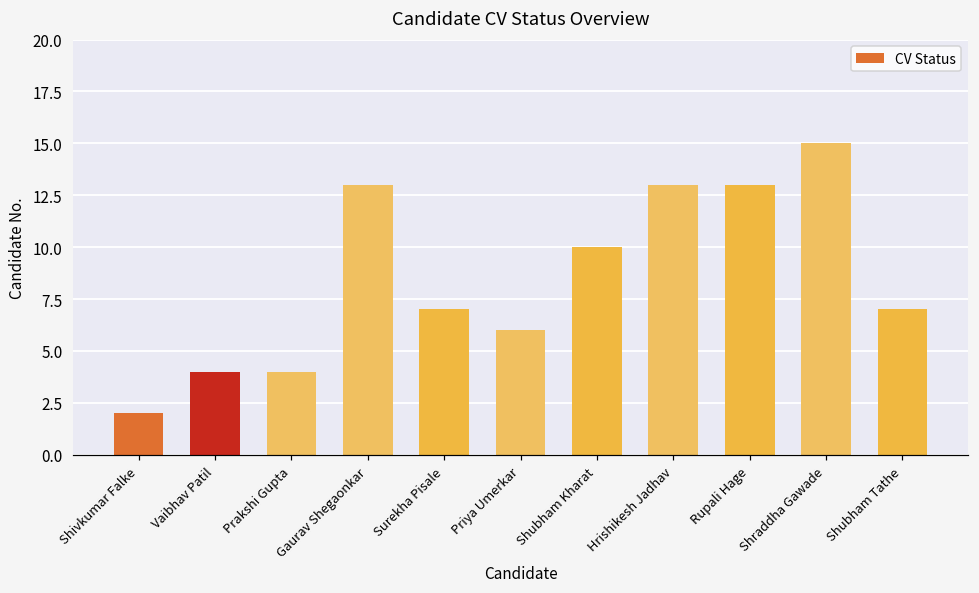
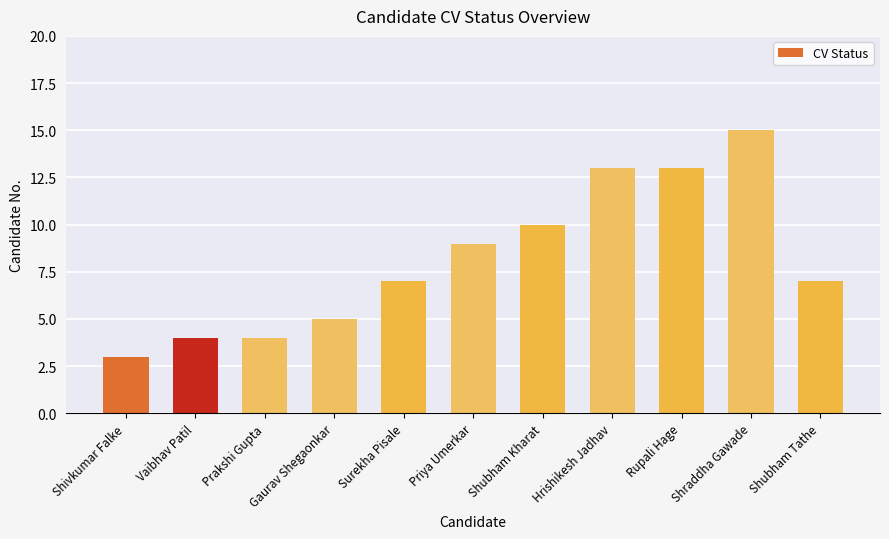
  {
-   "Shivkumar Falke": 2,
+   "Shivkumar Falke": 3,
    "Vaibhav Patil": 4,
    "Prakshi Gupta": 4,
-   "Gaurav Shegaonkar": 13,
+   "Gaurav Shegaonkar": 5,
    "Surekha Pisale": 7,
-   "Priya Umerkar": 6,
+   "Priya Umerkar": 9,
    "Shubham Kharat": 10,
    "Hrishikesh Jadhav": 13,
    "Rupali Hage": 13,
    "Shraddha Gawade": 15,
    "Shubham Tathe": 7
  }
